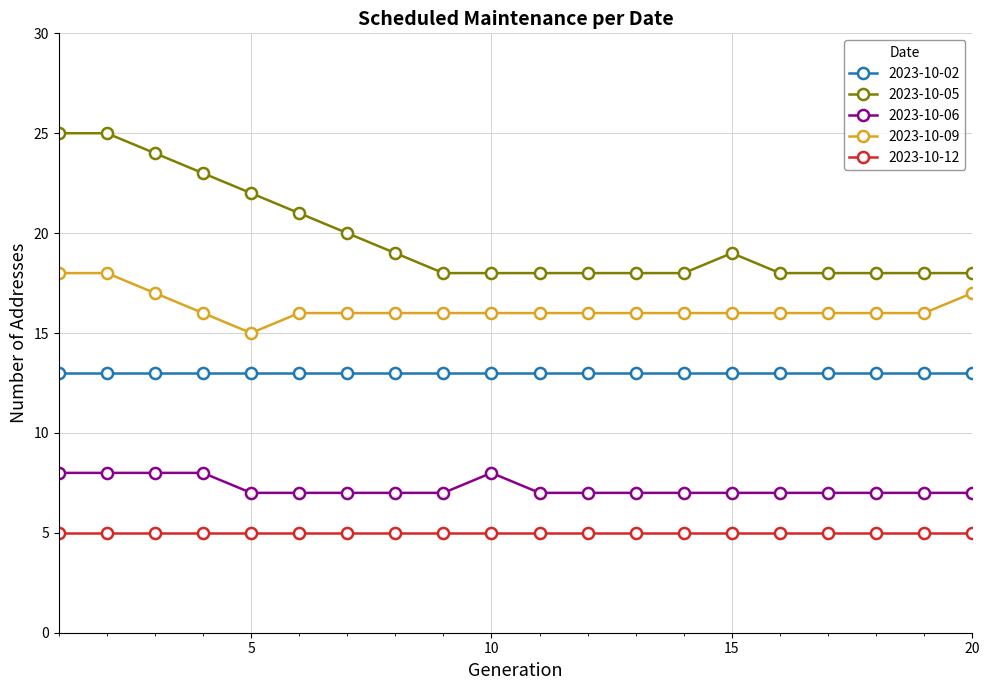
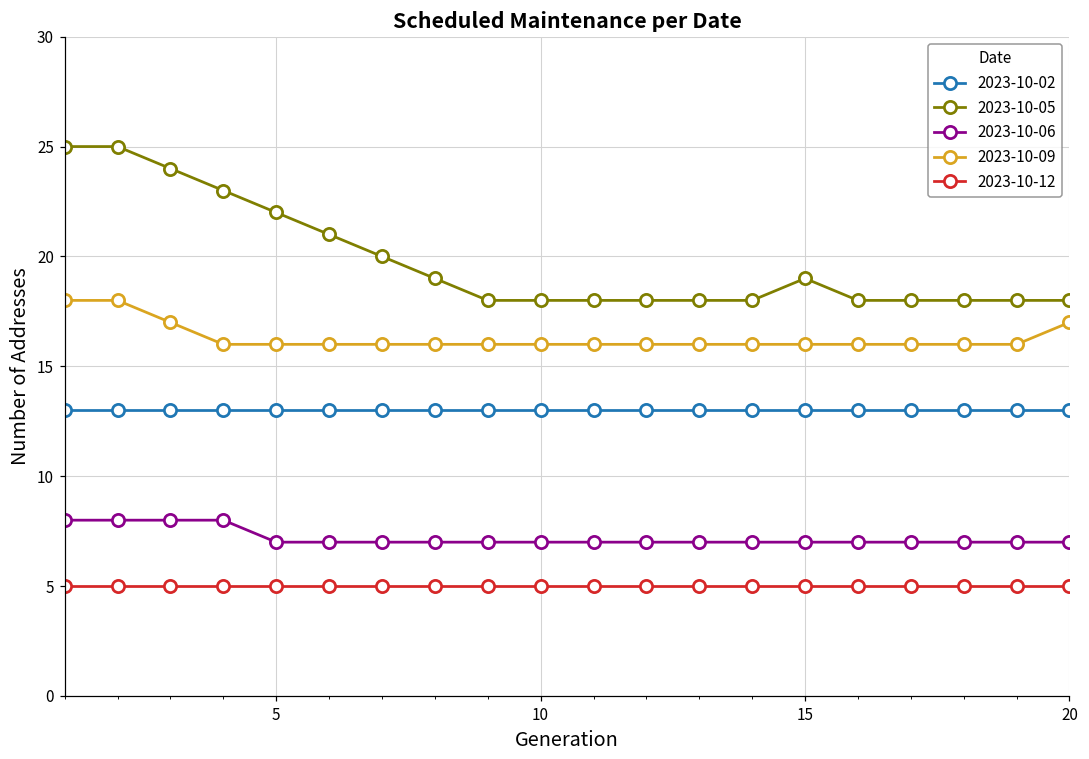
  {
    "2023-10-02": {
      "5": 13,
      "10": 13,
      "15": 13,
      "20": 13
    },
    "2023-10-05": {
      "5": 22,
      "10": 18,
      "15": 19,
      "20": 18
    },
    "2023-10-06": {
      "5": 7,
-     "10": 8,
+     "10": 7,
      "15": 7,
      "20": 7
    },
    "2023-10-09": {
-     "5": 15,
+     "5": 16,
      "10": 16,
      "15": 16,
      "20": 17
    },
    "2023-10-12": {
      "5": 5,
      "10": 5,
      "15": 5,
      "20": 5
    }
  }
